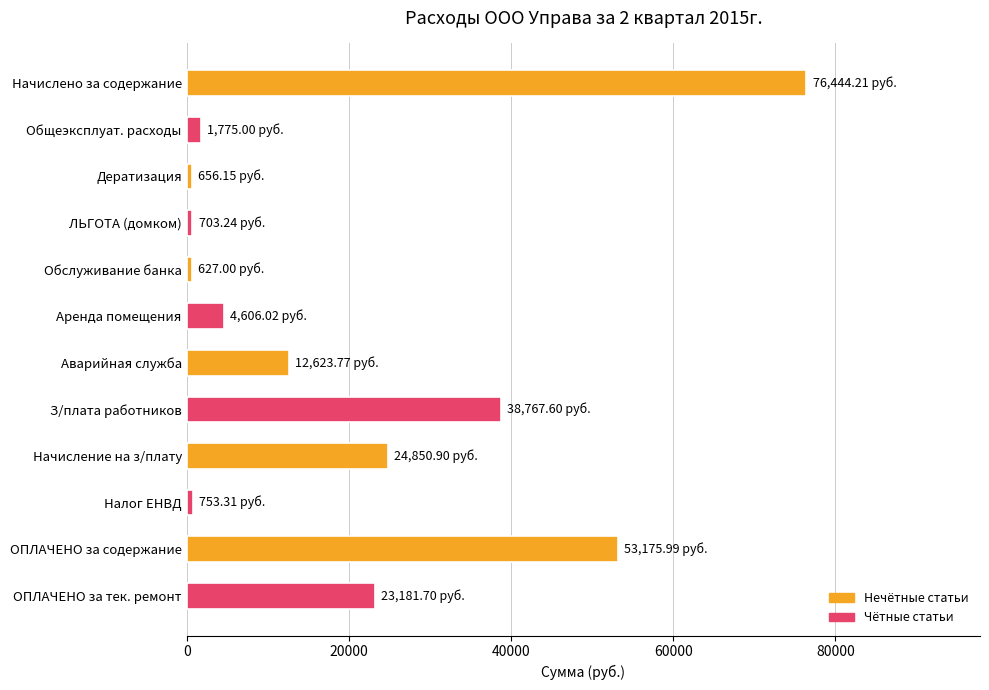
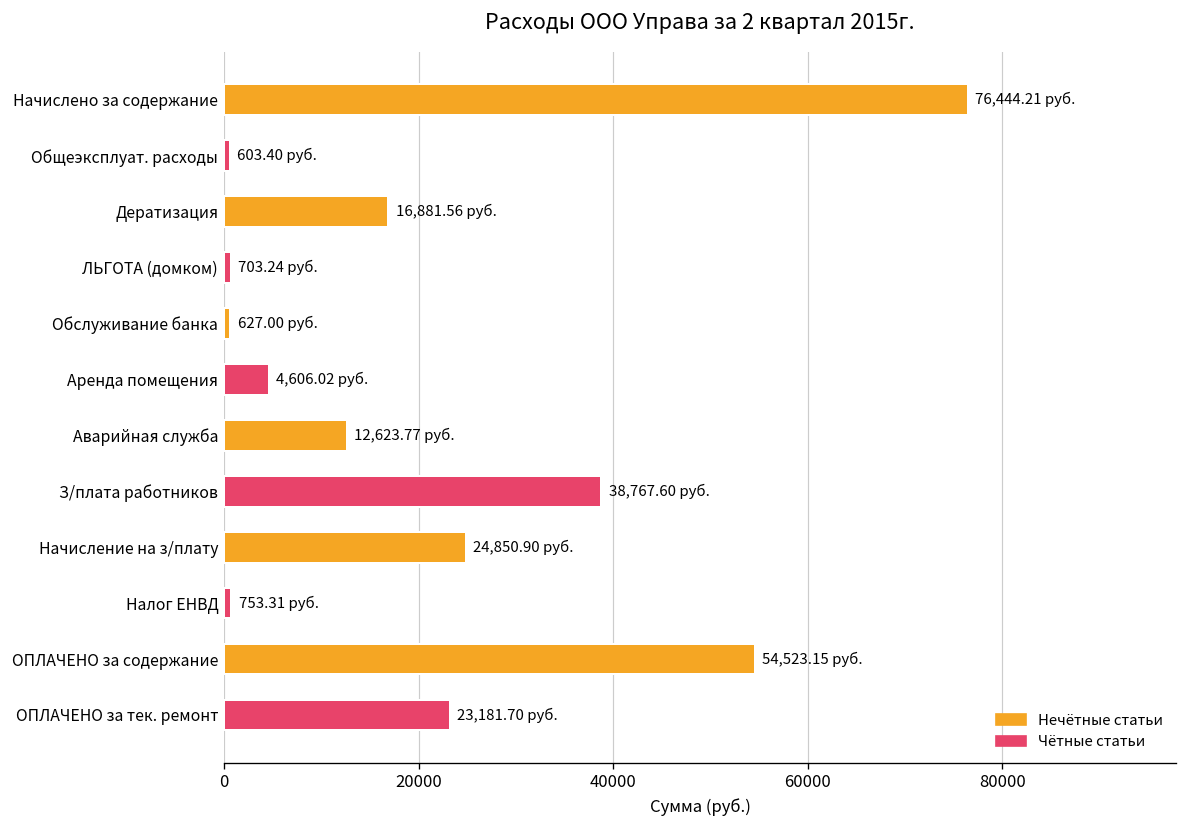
  {
    "Начислено за содержание": "76,444.21",
-   "Общеэксплуат. расходы": "1,775.00",
-   "Дератизация": "656.15",
+   "Общеэксплуат. расходы": "603.40",
+   "Дератизация": "16,881.56",
    "ЛЬГОТА (домком)": "703.24",
    "Обслуживание банка": "627.00",
    "Аренда помещения": "4,606.02",
    "Аварийная служба": "12,623.77",
    "З/плата работников": "38,767.60",
    "Начисление на з/плату": "24,850.90",
    "Налог ЕНВД": "753.31",
-   "ОПЛАЧЕНО за содержание": "53,175.99",
+   "ОПЛАЧЕНО за содержание": "54,523.15",
    "ОПЛАЧЕНО за тек. ремонт": "23,181.70"
  }
